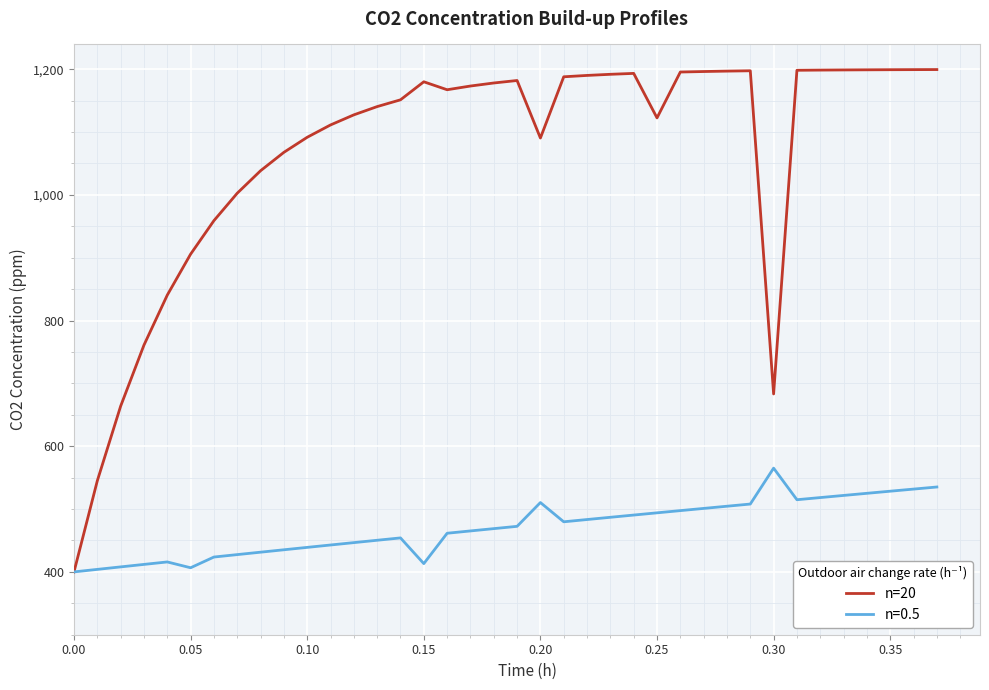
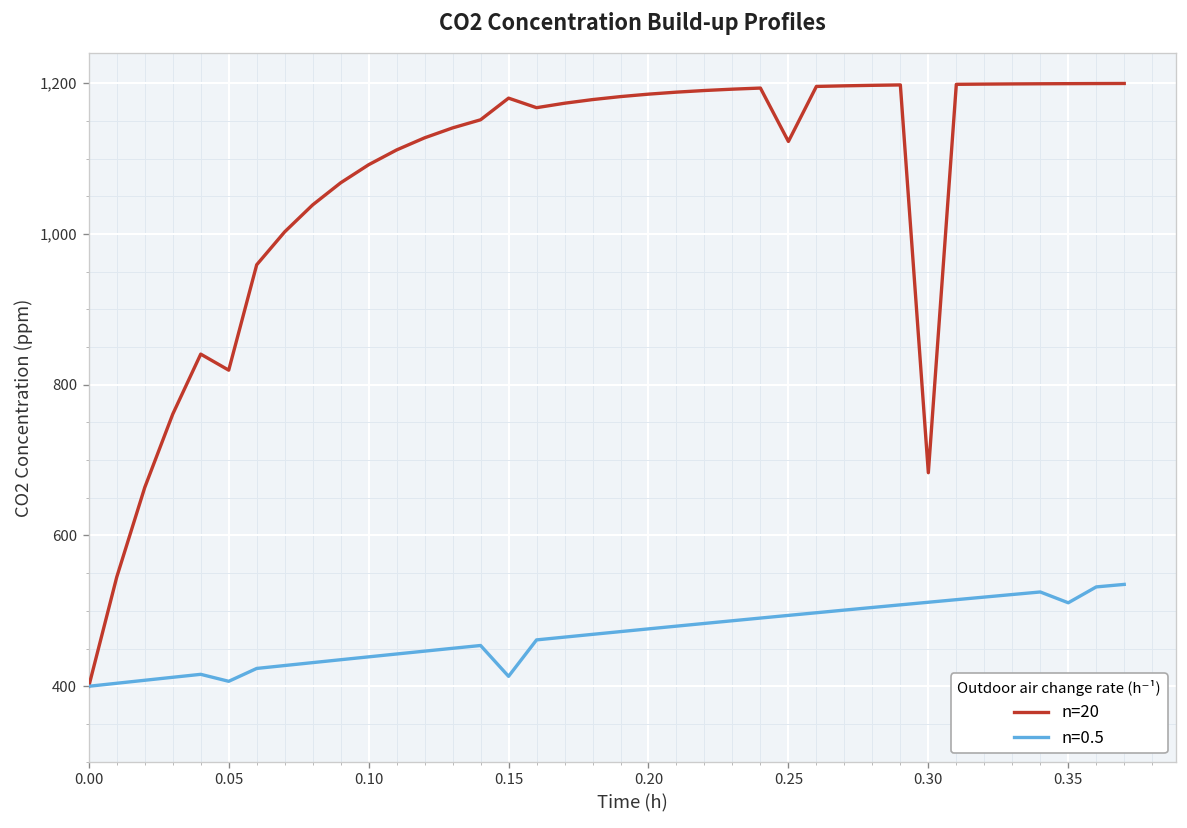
  {
    "n=20": {
-     "0.05": "910",
+     "0.05": "820",
      "0.10": "1,090",
      "0.15": "1,180",
-     "0.20": "1,090",
+     "0.20": "1,190",
      "0.25": "1,120",
      "0.30": "680",
      "0.35": "1,200"
    },
    "n=0.5": {
      "0.05": "410",
      "0.10": "440",
      "0.15": "410",
-     "0.20": "510",
+     "0.20": "480",
      "0.25": "490",
-     "0.30": "570",
-     "0.35": "530"
+     "0.30": "510",
+     "0.35": "510"
    }
  }
